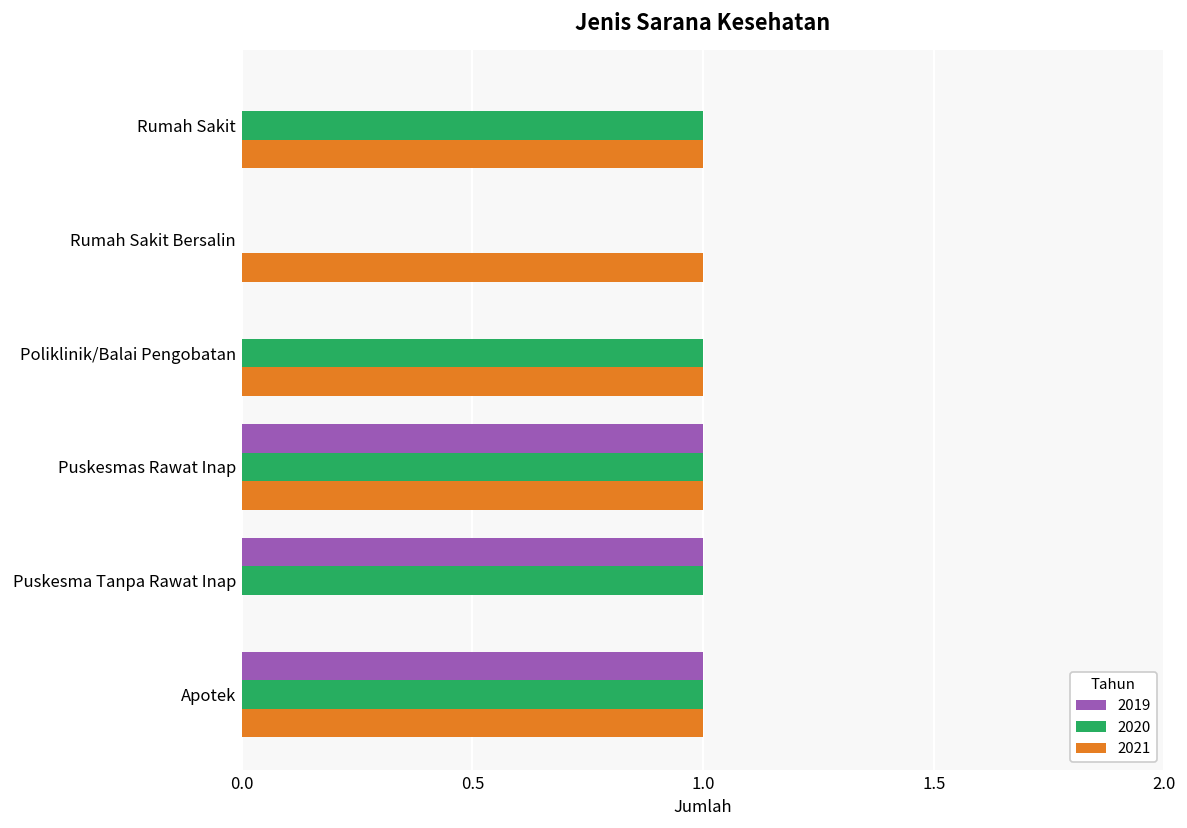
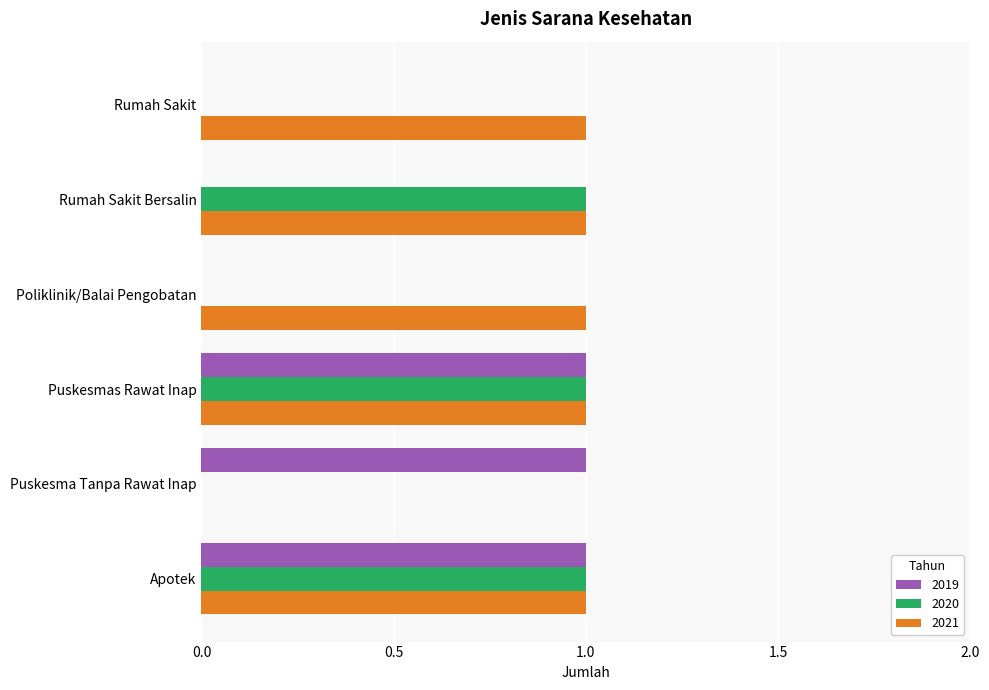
  {
    "2019": {
      "Rumah Sakit": 0,
      "Rumah Sakit Bersalin": 0,
      "Poliklinik/Balai Pengobatan": 0,
      "Puskesmas Rawat Inap": 1,
      "Puskesma Tanpa Rawat Inap": 1,
      "Apotek": 1
    },
    "2020": {
-     "Rumah Sakit": 1,
-     "Rumah Sakit Bersalin": 0,
-     "Poliklinik/Balai Pengobatan": 1,
+     "Rumah Sakit": 0,
+     "Rumah Sakit Bersalin": 1,
+     "Poliklinik/Balai Pengobatan": 0,
      "Puskesmas Rawat Inap": 1,
-     "Puskesma Tanpa Rawat Inap": 1,
+     "Puskesma Tanpa Rawat Inap": 0,
      "Apotek": 1
    },
    "2021": {
      "Rumah Sakit": 1,
      "Rumah Sakit Bersalin": 1,
      "Poliklinik/Balai Pengobatan": 1,
      "Puskesmas Rawat Inap": 1,
      "Puskesma Tanpa Rawat Inap": 0,
      "Apotek": 1
    }
  }
